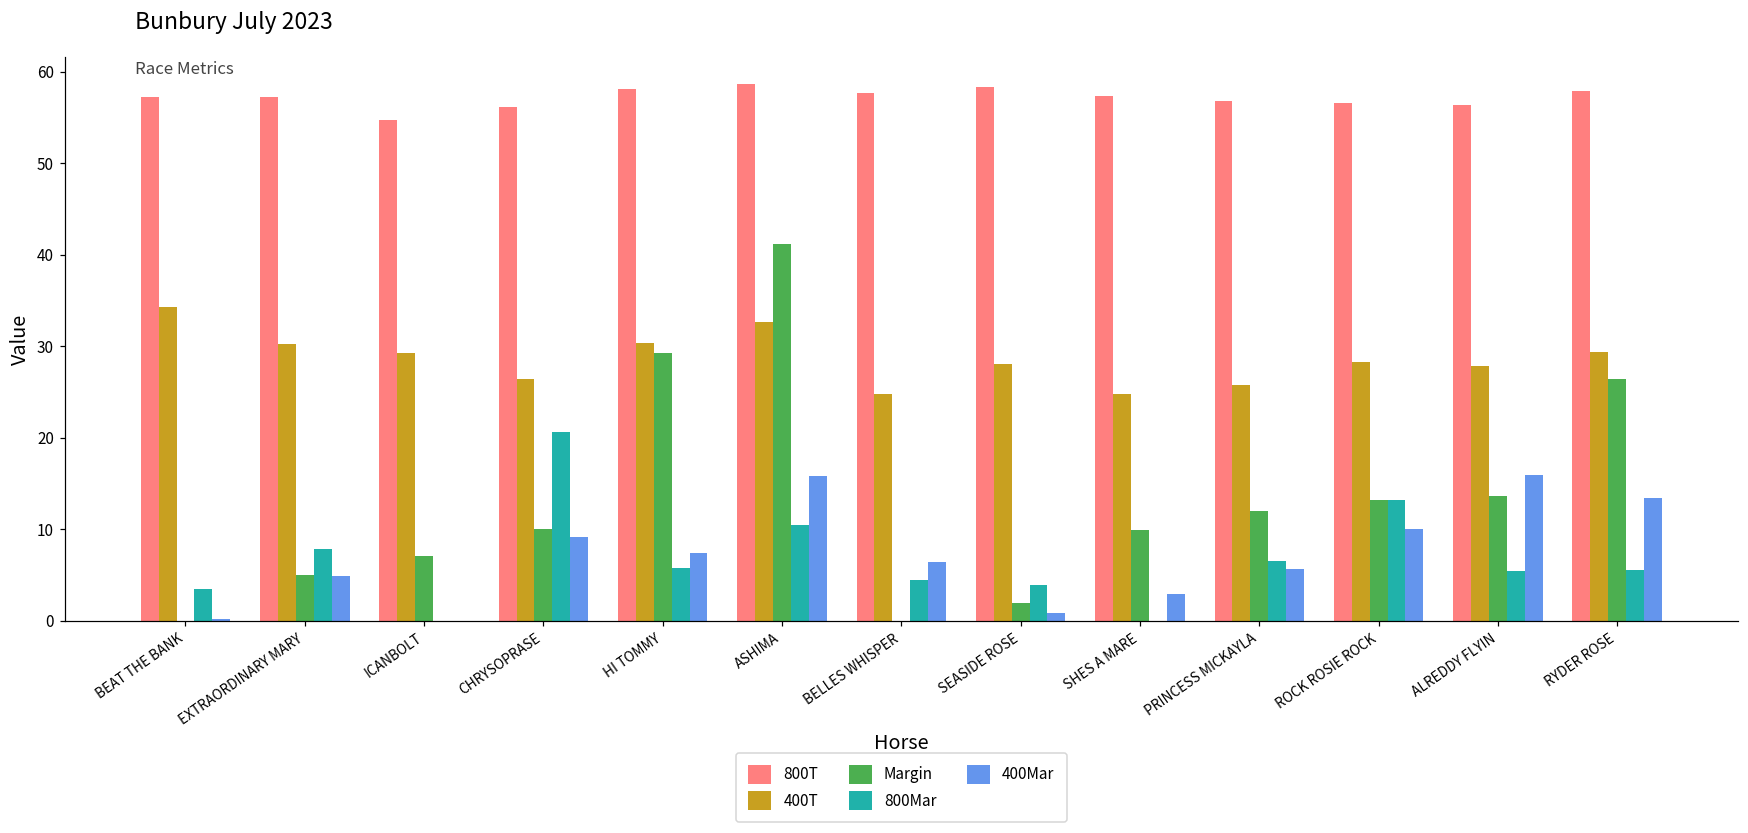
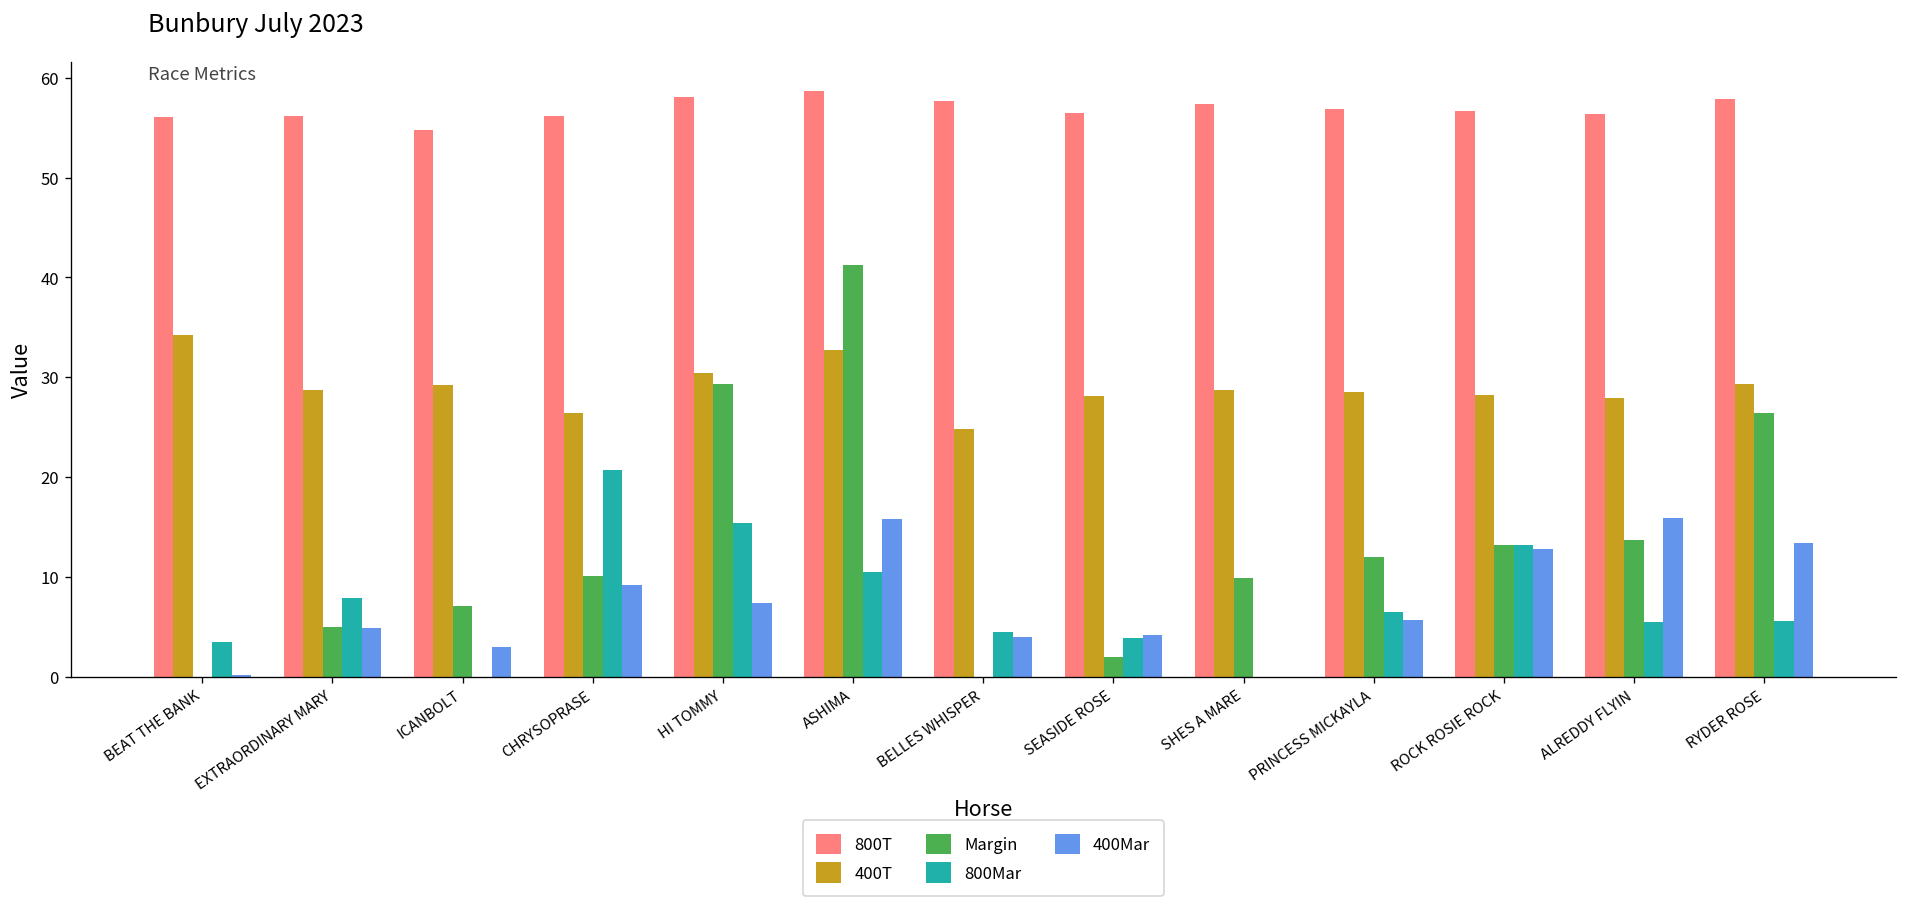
  {
    "800T": {
-     "BEAT THE BANK": 57,
-     "EXTRAORDINARY MARY": 57,
+     "BEAT THE BANK": 56,
+     "EXTRAORDINARY MARY": 56,
      "ICANBOLT": 55,
      "CHRYSOPRASE": 56,
      "HI TOMMY": 58,
      "ASHIMA": 59,
      "BELLES WHISPER": 58,
-     "SEASIDE ROSE": 58,
+     "SEASIDE ROSE": 56,
      "SHES A MARE": 57,
      "PRINCESS MICKAYLA": 57,
      "ROCK ROSIE ROCK": 57,
      "ALREDDY FLYIN": 56,
      "RYDER ROSE": 58
    },
    "400T": {
      "BEAT THE BANK": 34,
-     "EXTRAORDINARY MARY": 30,
+     "EXTRAORDINARY MARY": 29,
      "ICANBOLT": 29,
      "CHRYSOPRASE": 26,
      "HI TOMMY": 30,
      "ASHIMA": 33,
      "BELLES WHISPER": 25,
      "SEASIDE ROSE": 28,
-     "SHES A MARE": 25,
-     "PRINCESS MICKAYLA": 26,
+     "SHES A MARE": 29,
+     "PRINCESS MICKAYLA": 28,
      "ROCK ROSIE ROCK": 28,
      "ALREDDY FLYIN": 28,
      "RYDER ROSE": 29
    },
    "Margin": {
      "BEAT THE BANK": 0,
      "EXTRAORDINARY MARY": 5,
      "ICANBOLT": 7,
      "CHRYSOPRASE": 10,
      "HI TOMMY": 29,
      "ASHIMA": 41,
      "BELLES WHISPER": 0,
      "SEASIDE ROSE": 2,
      "SHES A MARE": 10,
      "PRINCESS MICKAYLA": 12,
      "ROCK ROSIE ROCK": 13,
      "ALREDDY FLYIN": 14,
      "RYDER ROSE": 26
    },
    "800Mar": {
      "BEAT THE BANK": 4,
      "EXTRAORDINARY MARY": 8,
      "ICANBOLT": 0,
      "CHRYSOPRASE": 21,
-     "HI TOMMY": 6,
+     "HI TOMMY": 15,
      "ASHIMA": 11,
      "BELLES WHISPER": 5,
      "SEASIDE ROSE": 4,
      "SHES A MARE": 0,
      "PRINCESS MICKAYLA": 7,
      "ROCK ROSIE ROCK": 13,
      "ALREDDY FLYIN": 6,
      "RYDER ROSE": 6
    },
    "400Mar": {
      "EXTRAORDINARY MARY": 5,
-     "ICANBOLT": 0,
+     "ICANBOLT": 3,
      "CHRYSOPRASE": 9,
      "HI TOMMY": 7,
      "ASHIMA": 16,
-     "BELLES WHISPER": 6,
-     "SEASIDE ROSE": 1,
-     "SHES A MARE": 3,
+     "BELLES WHISPER": 4,
+     "SEASIDE ROSE": 4,
+     "SHES A MARE": 0,
      "PRINCESS MICKAYLA": 6,
-     "ROCK ROSIE ROCK": 10,
+     "ROCK ROSIE ROCK": 13,
      "ALREDDY FLYIN": 16,
      "RYDER ROSE": 13
    }
  }
